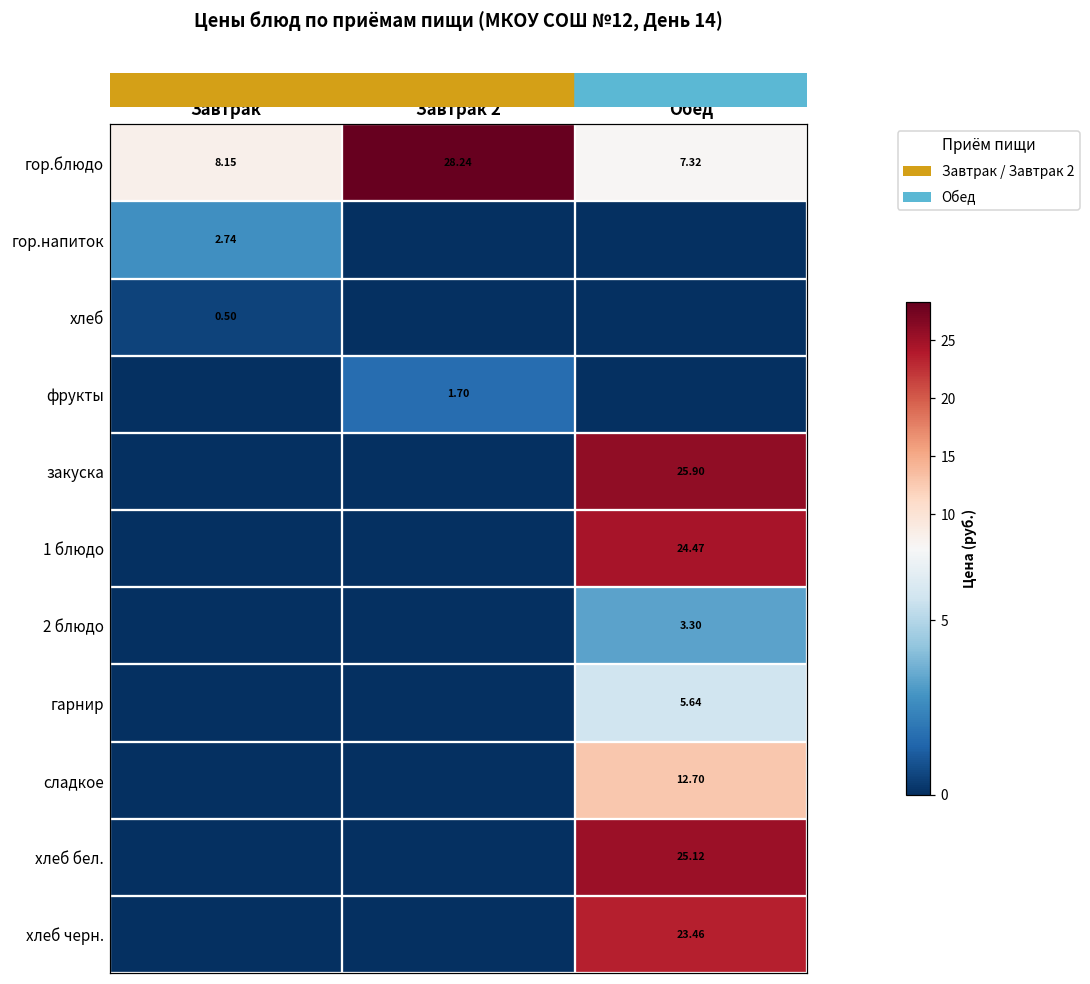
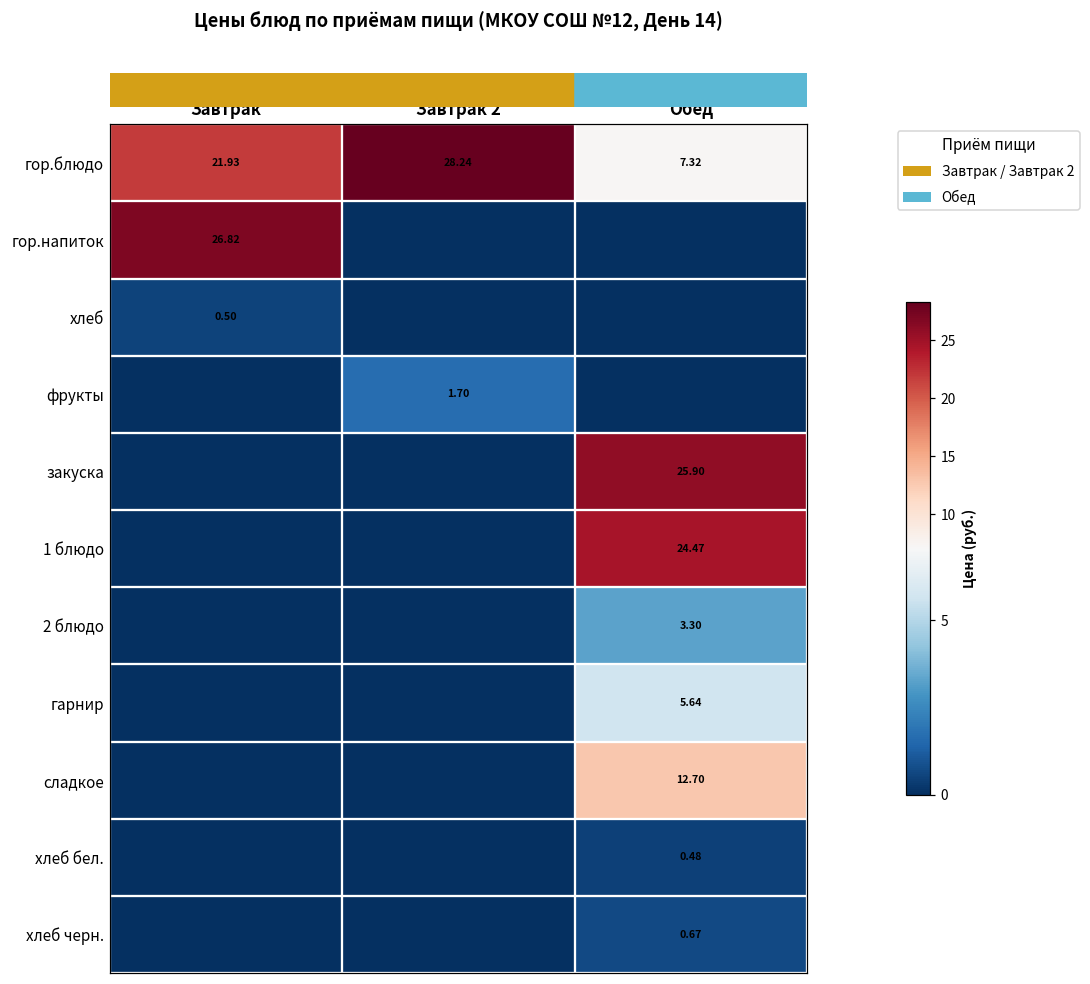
  {
    "гор.блюдо": {
-     "Завтрак": 8.15,
+     "Завтрак": 21.93,
      "Завтрак 2": 28.24,
      "Обед": 7.32
    },
    "гор.напиток": {
-     "Завтрак": 2.74
+     "Завтрак": 26.82
    },
    "хлеб": {
      "Завтрак": 0.50
    },
    "фрукты": {
      "Завтрак 2": 1.70
    },
    "закуска": {
      "Обед": 25.90
    },
    "1 блюдо": {
      "Обед": 24.47
    },
    "2 блюдо": {
      "Обед": 3.30
    },
    "гарнир": {
      "Обед": 5.64
    },
    "сладкое": {
      "Обед": 12.70
    },
    "хлеб бел.": {
-     "Обед": 25.12
+     "Обед": 0.48
    },
    "хлеб черн.": {
-     "Обед": 23.46
+     "Обед": 0.67
    }
  }
